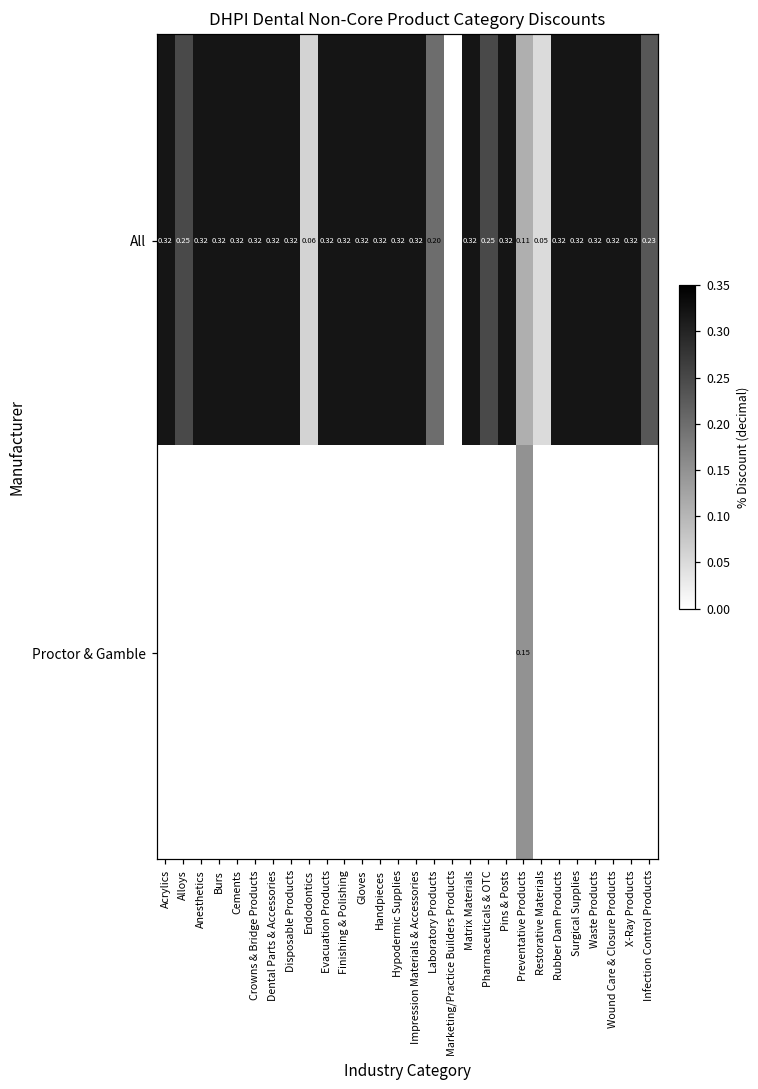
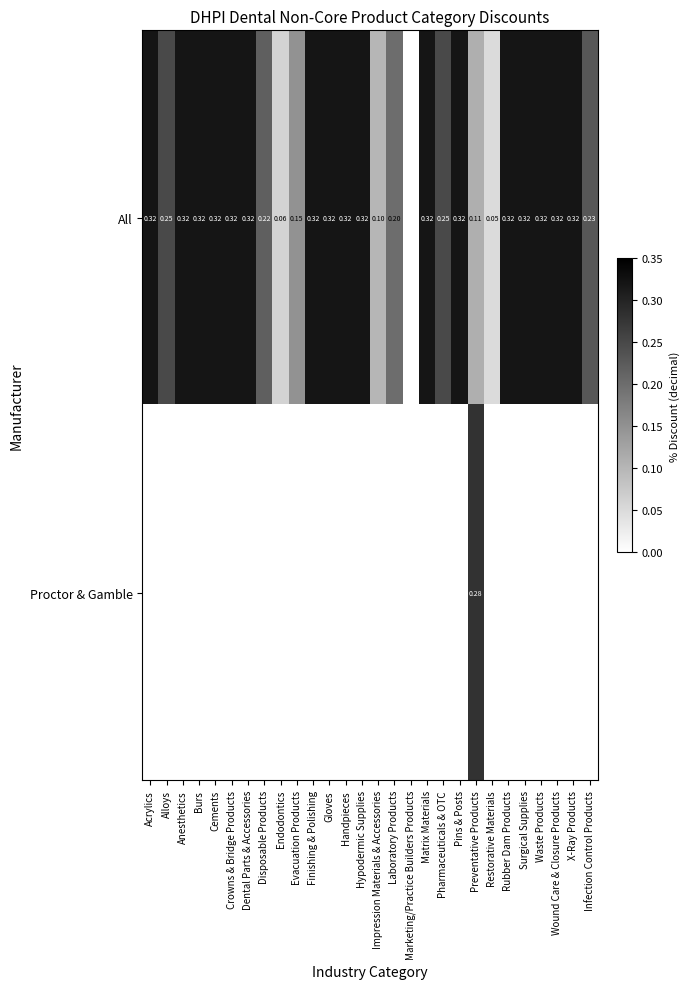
  {
    "All": {
      "Acrylics": 0.32,
      "Alloys": 0.25,
      "Anesthetics": 0.32,
      "Burs": 0.32,
      "Cements": 0.32,
      "Crowns & Bridge Products": 0.32,
      "Dental Parts & Accessories": 0.32,
-     "Disposable Products": 0.32,
+     "Disposable Products": 0.22,
      "Endodontics": 0.06,
-     "Evacuation Products": 0.32,
+     "Evacuation Products": 0.15,
      "Finishing & Polishing": 0.32,
      "Gloves": 0.32,
      "Handpieces": 0.32,
      "Hypodermic Supplies": 0.32,
-     "Impression Materials & Accessories": 0.32,
+     "Impression Materials & Accessories": 0.10,
      "Laboratory Products": 0.20,
      "Matrix Materials": 0.32,
      "Pharmaceuticals & OTC": 0.25,
      "Pins & Posts": 0.32,
      "Preventative Products": 0.11,
      "Restorative Materials": 0.05,
      "Rubber Dam Products": 0.32,
      "Surgical Supplies": 0.32,
      "Waste Products": 0.32,
      "Wound Care & Closure Products": 0.32,
      "X-Ray Products": 0.32,
      "Infection Control Products": 0.23
    },
    "Proctor & Gamble": {
-     "Preventative Products": 0.15
+     "Preventative Products": 0.28
    }
  }
